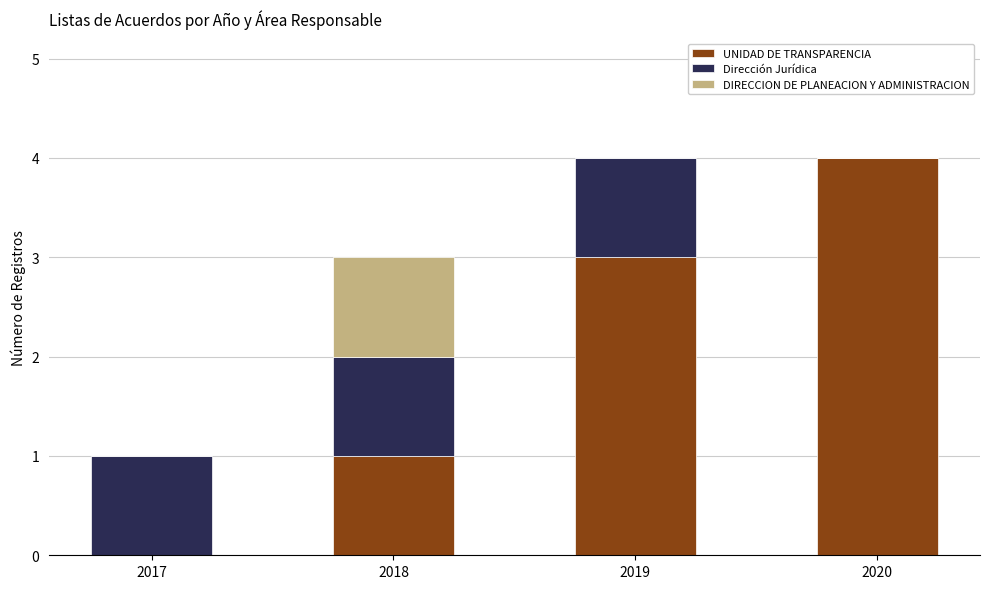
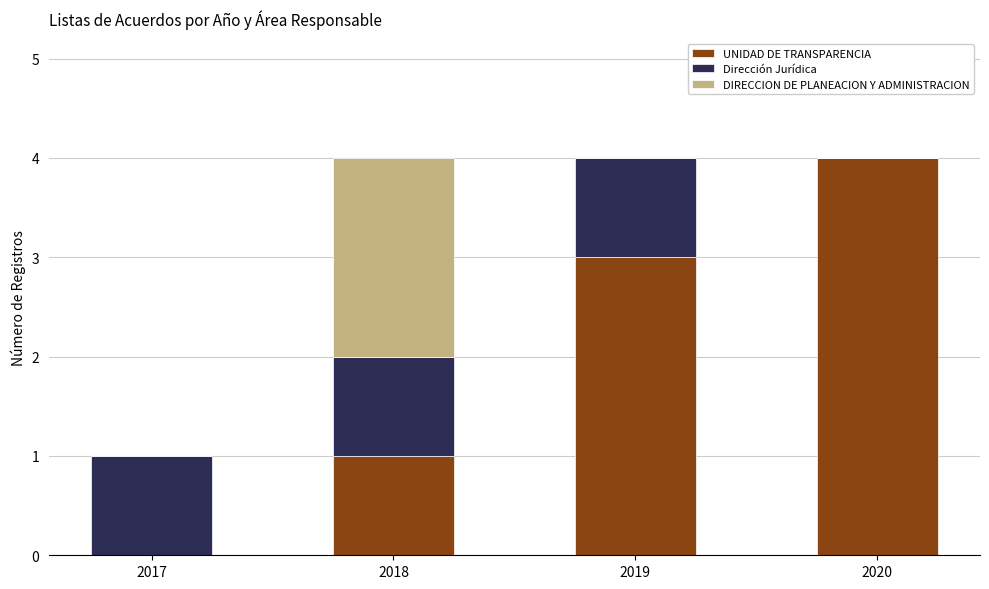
  {
    "UNIDAD DE TRANSPARENCIA": {
      "2017": 0,
      "2018": 1,
      "2019": 3,
      "2020": 4
    },
    "Dirección Jurídica": {
      "2017": 1,
      "2018": 1,
      "2019": 1,
      "2020": 0
    },
    "DIRECCION DE PLANEACION Y ADMINISTRACION": {
-     "2018": 1
+     "2018": 2
    }
  }
